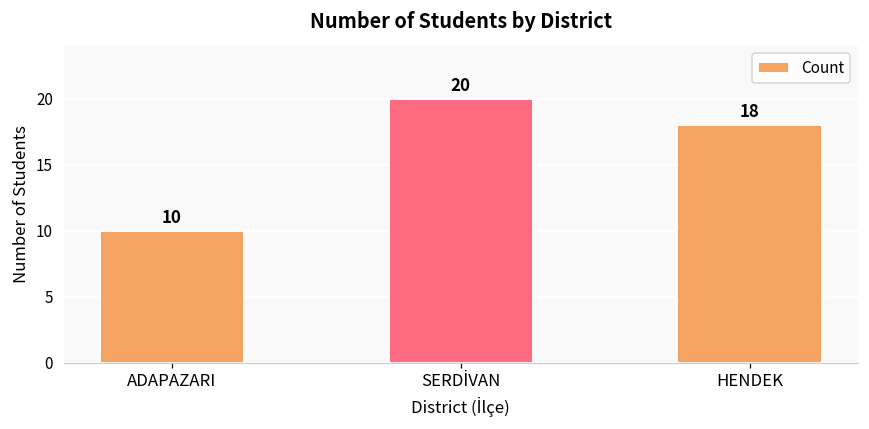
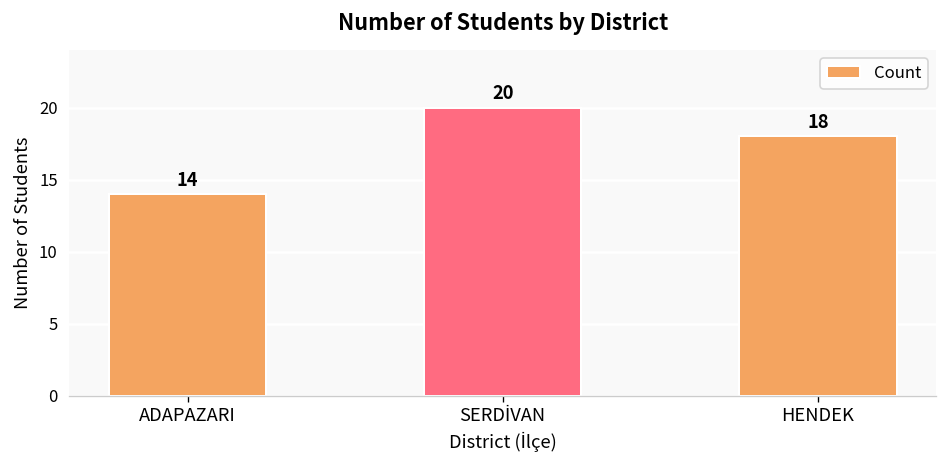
  {
-   "ADAPAZARI": 10,
+   "ADAPAZARI": 14,
    "SERDİVAN": 20,
    "HENDEK": 18
  }
